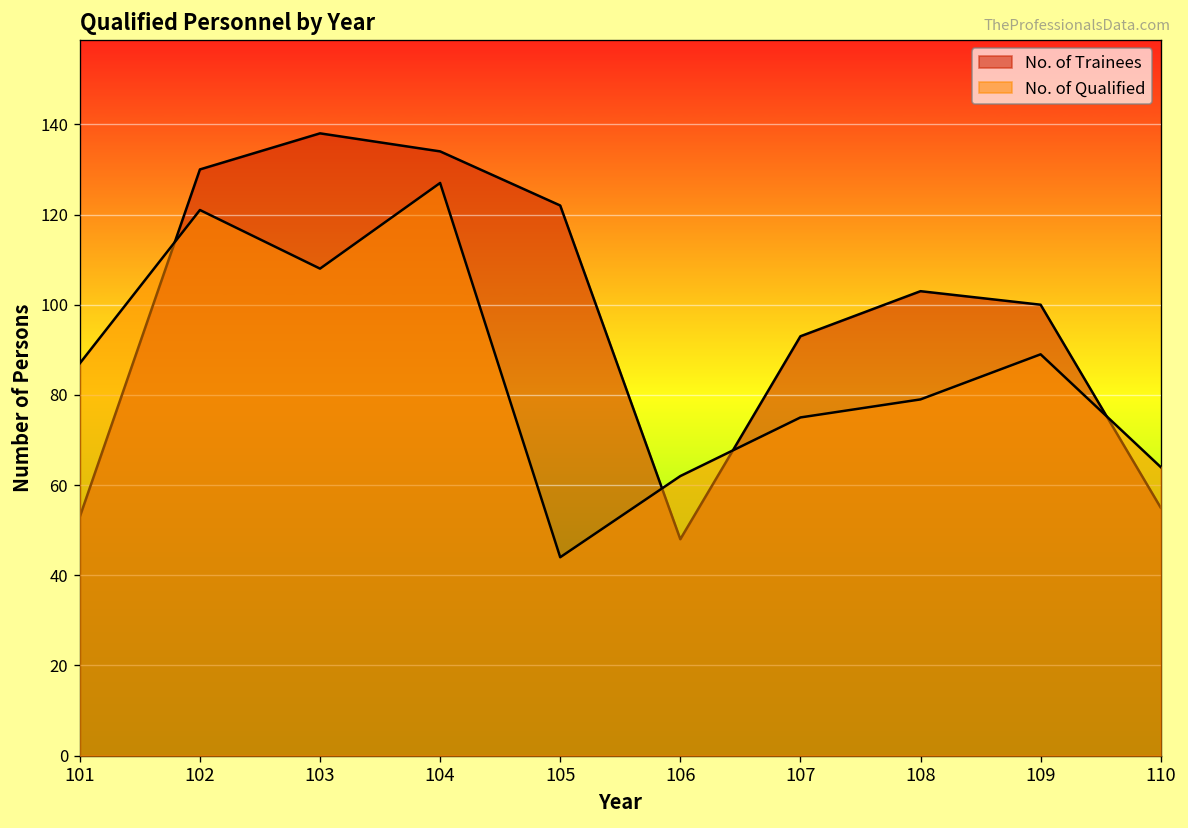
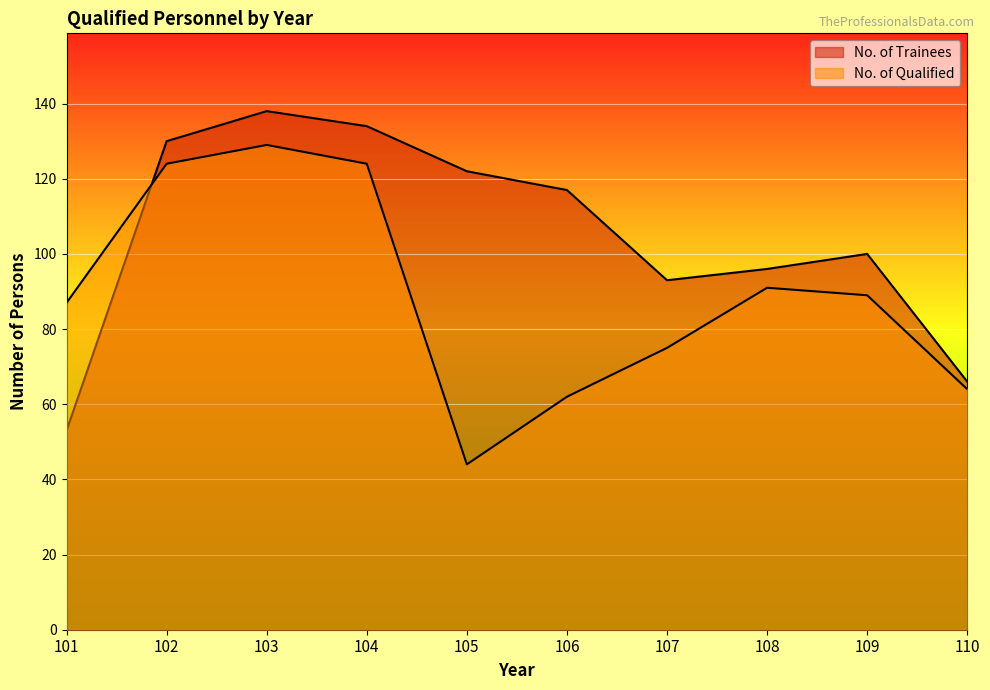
  {
    "No. of Trainees": {
      "101": 53,
      "102": 130,
      "103": 138,
      "104": 134,
      "105": 122,
-     "106": 48,
+     "106": 117,
      "107": 93,
-     "108": 103,
+     "108": 96,
      "109": 100,
-     "110": 55
+     "110": 66
    },
    "No. of Qualified": {
      "101": 87,
-     "102": 121,
-     "103": 108,
-     "104": 127,
+     "102": 124,
+     "103": 129,
+     "104": 124,
      "105": 44,
      "106": 62,
      "107": 75,
-     "108": 79,
+     "108": 91,
      "109": 89,
      "110": 64
    }
  }
